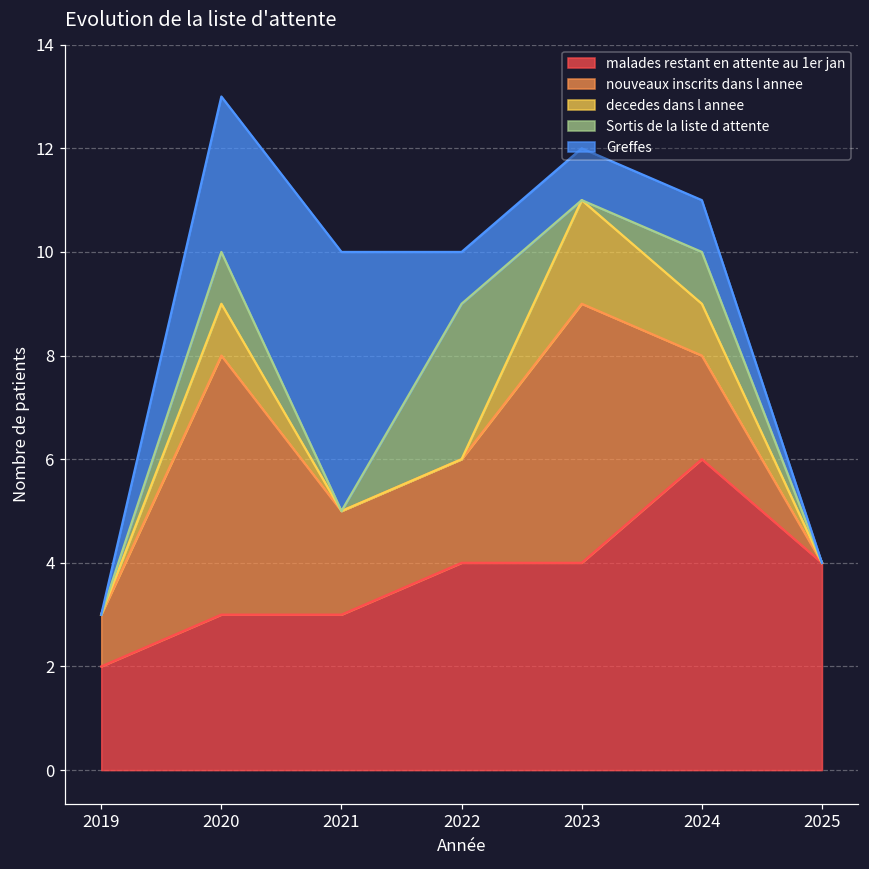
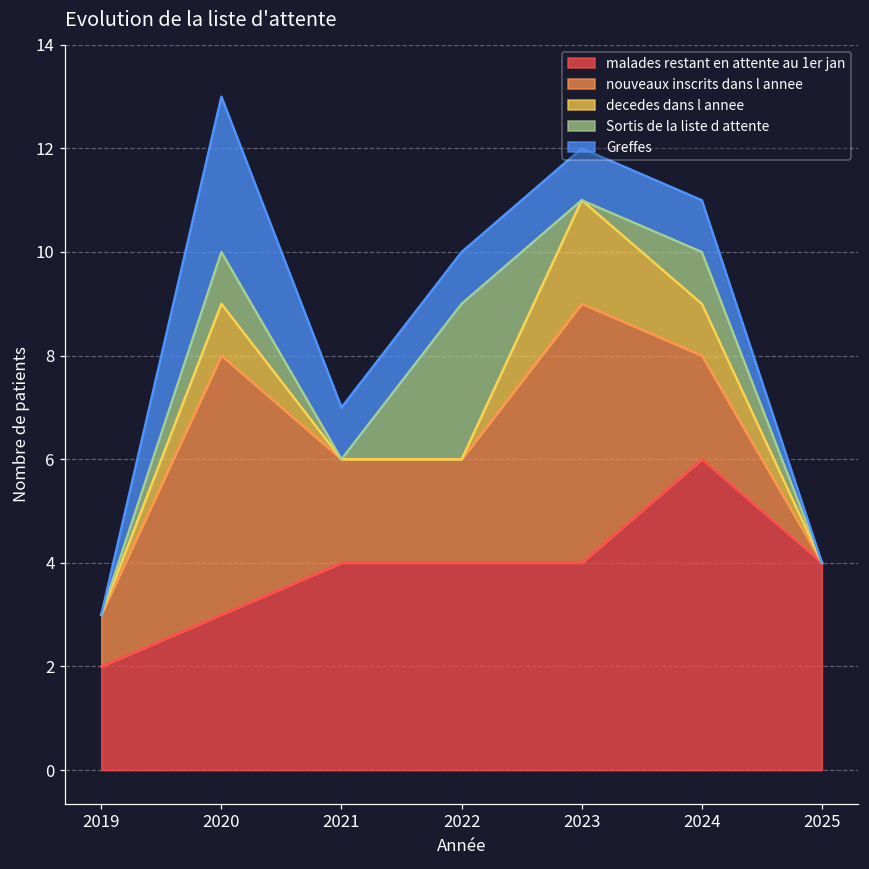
  {
    "malades restant en attente au 1er jan": {
      "2019": 2,
      "2020": 3,
-     "2021": 3,
+     "2021": 4,
      "2022": 4,
      "2023": 4,
      "2024": 6
    },
    "nouveaux inscrits dans l annee": {
      "2020": 5,
      "2023": 5,
      "2024": 2
    },
    "decedes dans l annee": {
      "2020": 1,
      "2024": 1
    },
    "Sortis de la liste d attente": {
      "2020": 1,
      "2022": 3,
      "2024": 1
    },
    "Greffes": {
      "2020": 3,
-     "2021": 5,
+     "2021": 1,
      "2022": 1,
      "2024": 1
    }
  }
